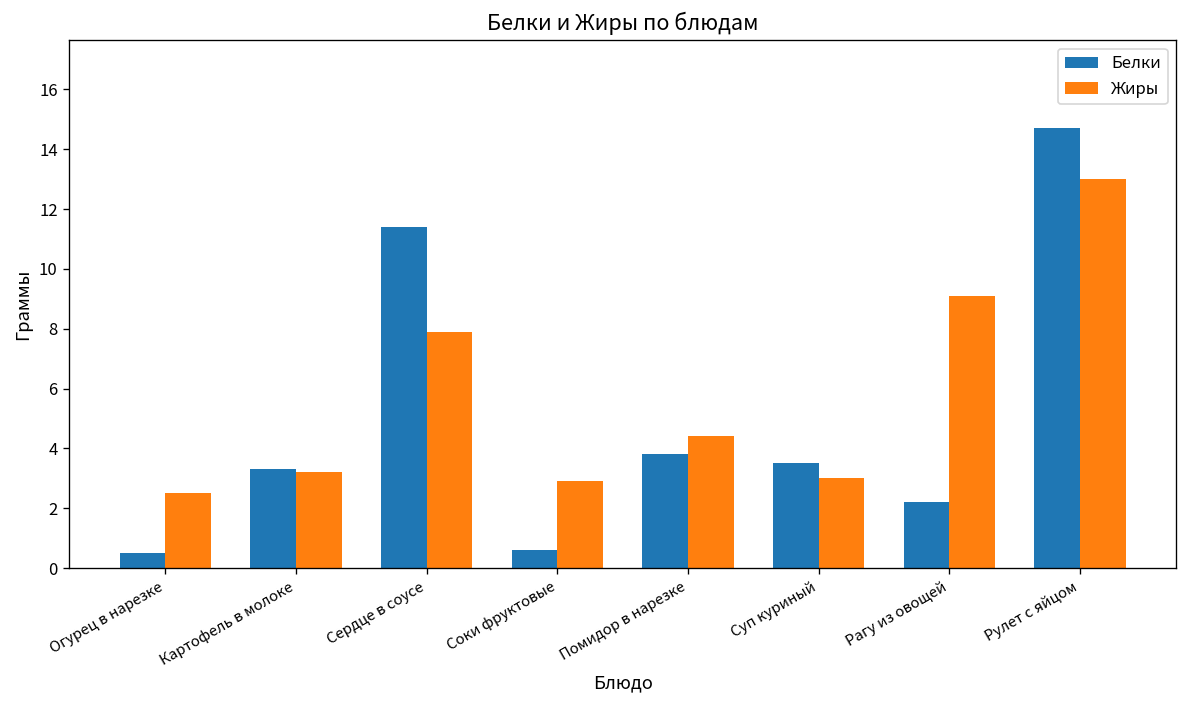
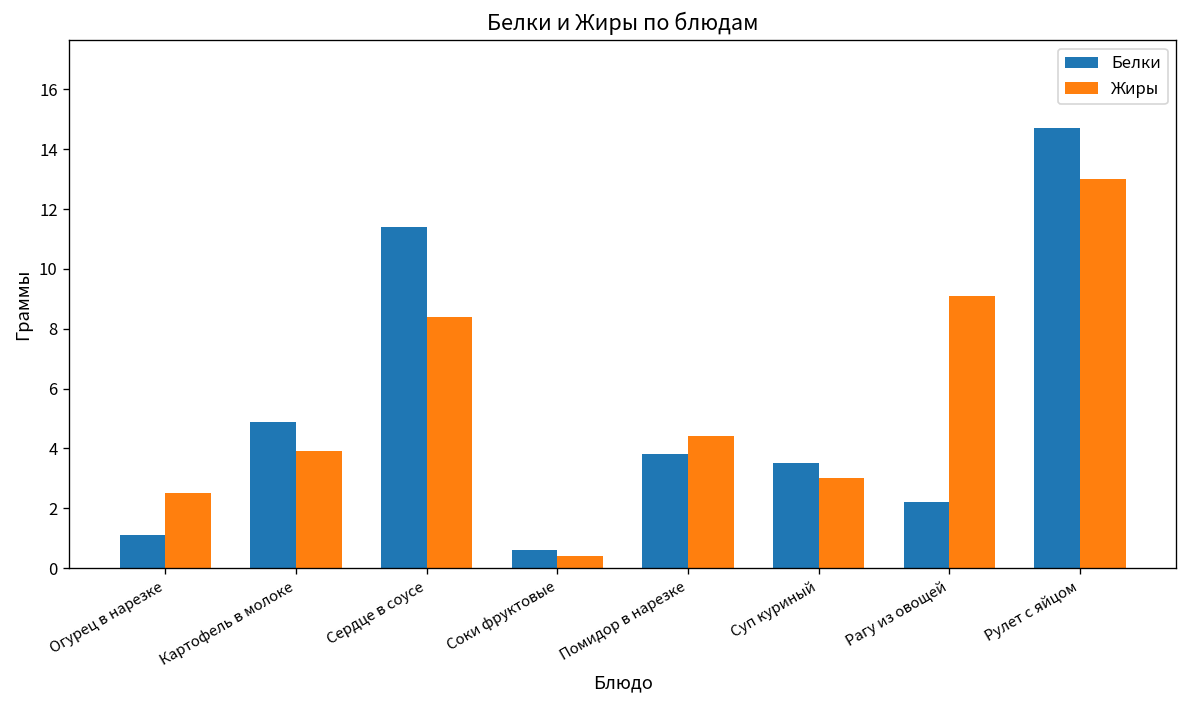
  {
    "Белки": {
-     "Огурец в нарезке": 0.5,
-     "Картофель в молоке": 3.3,
+     "Огурец в нарезке": 1.1,
+     "Картофель в молоке": 4.9,
      "Сердце в соусе": 11.4,
      "Соки фруктовые": 0.6,
      "Помидор в нарезке": 3.8,
      "Суп куриный": 3.5,
      "Рагу из овощей": 2.2,
      "Рулет с яйцом": 14.7
    },
    "Жиры": {
      "Огурец в нарезке": 2.5,
-     "Картофель в молоке": 3.2,
-     "Сердце в соусе": 7.9,
-     "Соки фруктовые": 2.9,
+     "Картофель в молоке": 3.9,
+     "Сердце в соусе": 8.4,
+     "Соки фруктовые": 0.4,
      "Помидор в нарезке": 4.4,
      "Суп куриный": 3.0,
      "Рагу из овощей": 9.1,
      "Рулет с яйцом": 13.0
    }
  }
